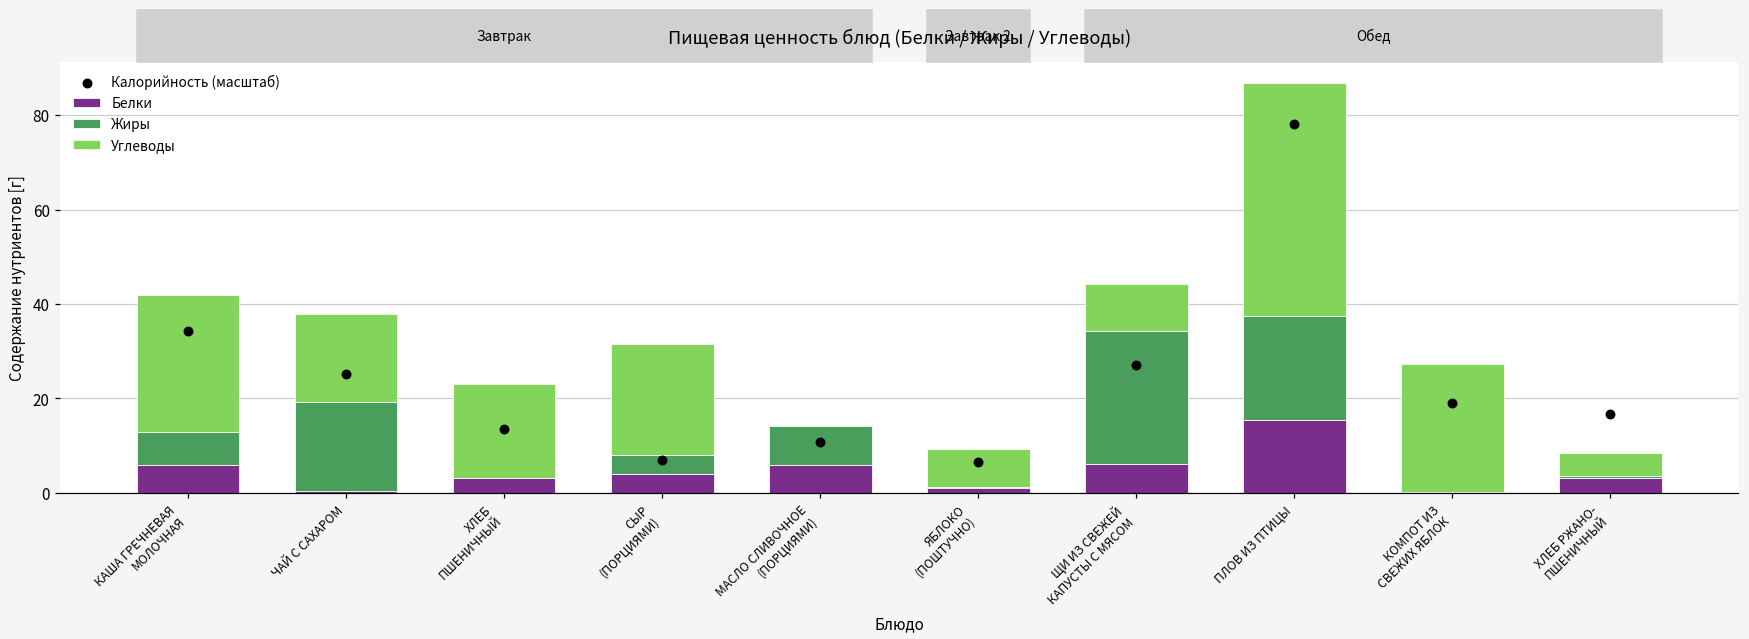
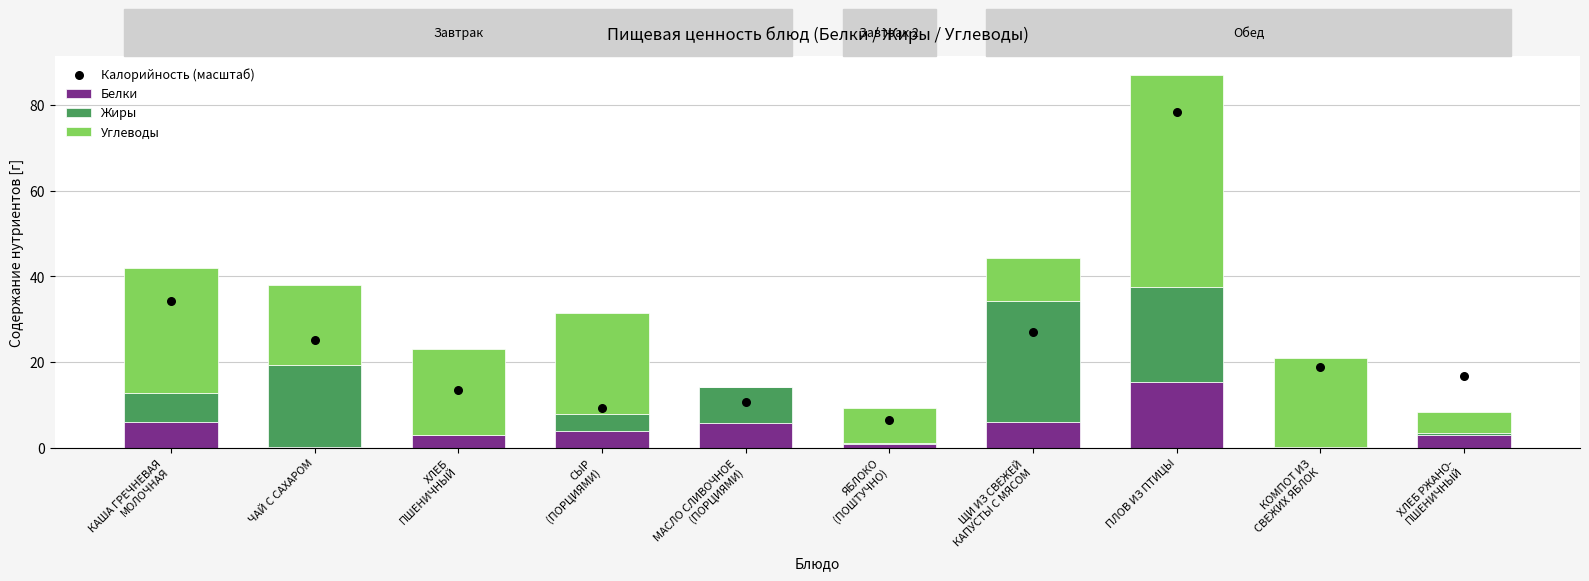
  {
    "Белки": {
      "КАША ГРЕЧНЕВАЯ МОЛОЧНАЯ": 6,
      "ХЛЕБ ПШЕНИЧНЫЙ": 3,
      "СЫР (ПОРЦИЯМИ)": 4,
      "МАСЛО СЛИВОЧНОЕ (ПОРЦИЯМИ)": 6,
      "ЯБЛОКО (ПОШТУЧНО)": 1,
      "ЩИ ИЗ СВЕЖЕЙ КАПУСТЫ С МЯСОМ": 6,
      "ПЛОВ ИЗ ПТИЦЫ": 16,
      "КОМПОТ ИЗ СВЕЖИХ ЯБЛОК": 0,
      "ХЛЕБ РЖАНО- ПШЕНИЧНЫЙ": 3
    },
    "Калорийность (масштаб)": {
-     "СЫР (ПОРЦИЯМИ)": 7
+     "СЫР (ПОРЦИЯМИ)": 9
    },
    "Жиры": {
      "КАША ГРЕЧНЕВАЯ МОЛОЧНАЯ": 7,
      "ЧАЙ С САХАРОМ": 19,
      "ХЛЕБ ПШЕНИЧНЫЙ": 0,
      "СЫР (ПОРЦИЯМИ)": 4,
      "МАСЛО СЛИВОЧНОЕ (ПОРЦИЯМИ)": 8,
      "ЩИ ИЗ СВЕЖЕЙ КАПУСТЫ С МЯСОМ": 28,
      "ПЛОВ ИЗ ПТИЦЫ": 22
    },
    "Углеводы": {
      "КАША ГРЕЧНЕВАЯ МОЛОЧНАЯ": 29,
      "ЧАЙ С САХАРОМ": 19,
      "ХЛЕБ ПШЕНИЧНЫЙ": 20,
      "СЫР (ПОРЦИЯМИ)": 24,
      "ЯБЛОКО (ПОШТУЧНО)": 8,
      "ЩИ ИЗ СВЕЖЕЙ КАПУСТЫ С МЯСОМ": 10,
      "ПЛОВ ИЗ ПТИЦЫ": 49,
-     "КОМПОТ ИЗ СВЕЖИХ ЯБЛОК": 27,
+     "КОМПОТ ИЗ СВЕЖИХ ЯБЛОК": 21,
      "ХЛЕБ РЖАНО- ПШЕНИЧНЫЙ": 5
    }
  }
